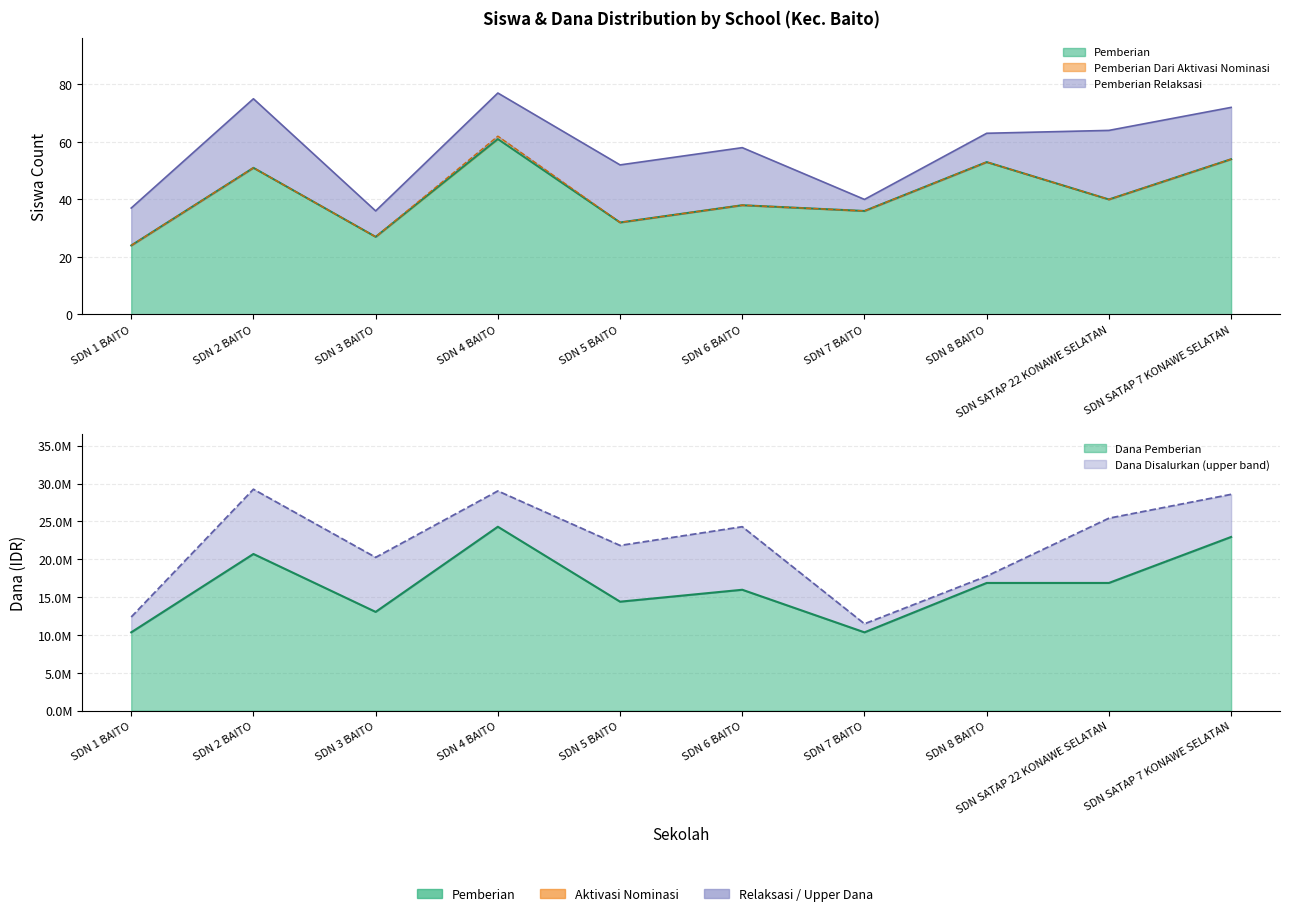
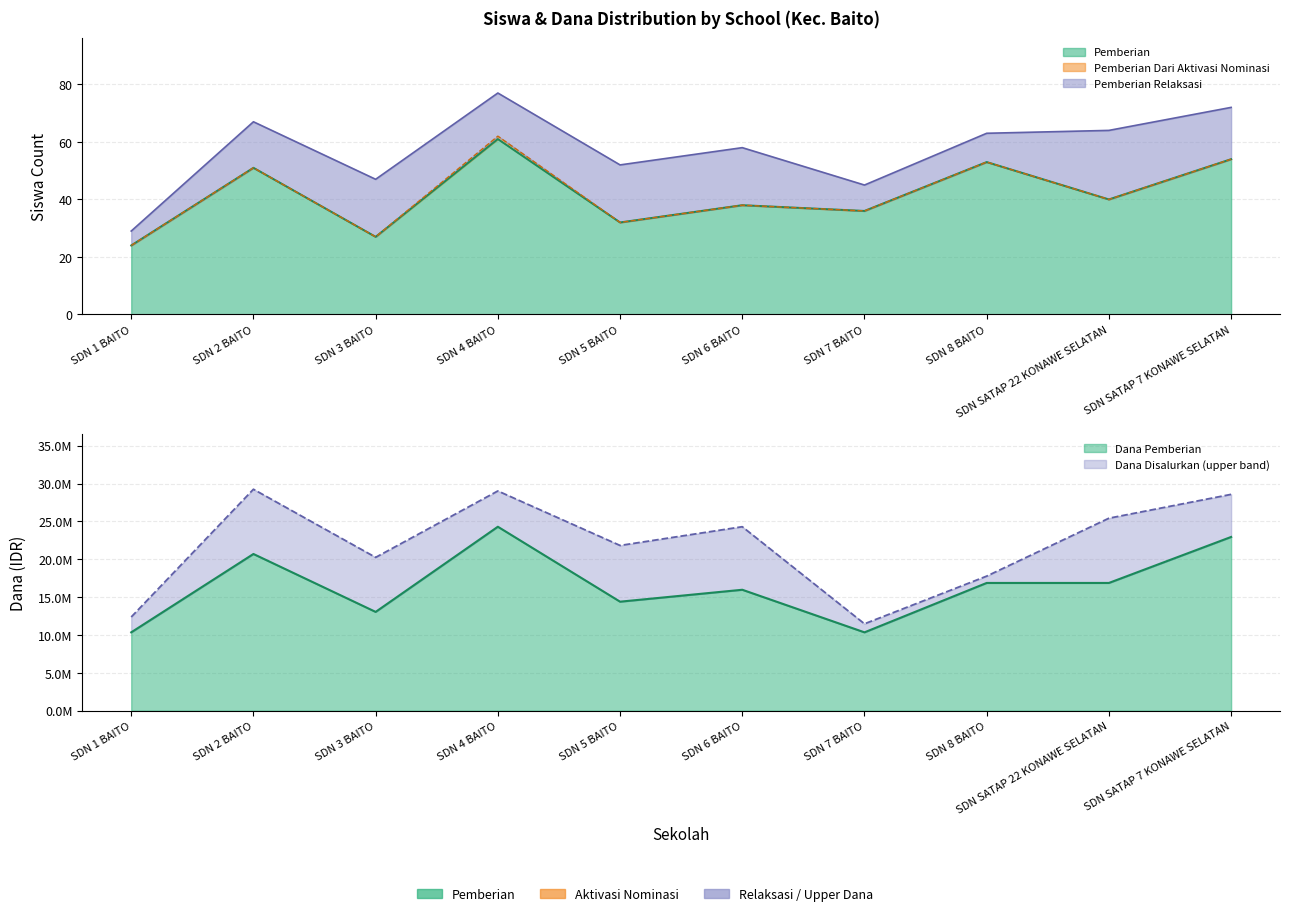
  {
    "Siswa & Dana Distribution by School (Kec. Baito)": {
      "Pemberian": {
        "SDN 4 BAITO": 61
      },
      "Pemberian Dari Aktivasi Nominasi": {
        "SDN 4 BAITO": 1
      },
      "Pemberian Relaksasi": {
-       "SDN 1 BAITO": 13,
-       "SDN 2 BAITO": 24,
-       "SDN 3 BAITO": 9,
+       "SDN 1 BAITO": 5,
+       "SDN 2 BAITO": 16,
+       "SDN 3 BAITO": 20,
        "SDN 4 BAITO": 15,
        "SDN 5 BAITO": 20,
        "SDN 6 BAITO": 20,
-       "SDN 7 BAITO": 4,
+       "SDN 7 BAITO": 9,
        "SDN 8 BAITO": 10,
        "SDN SATAP 22 KONAWE SELATAN": 24,
        "SDN SATAP 7 KONAWE SELATAN": 18
      }
    }
  }
